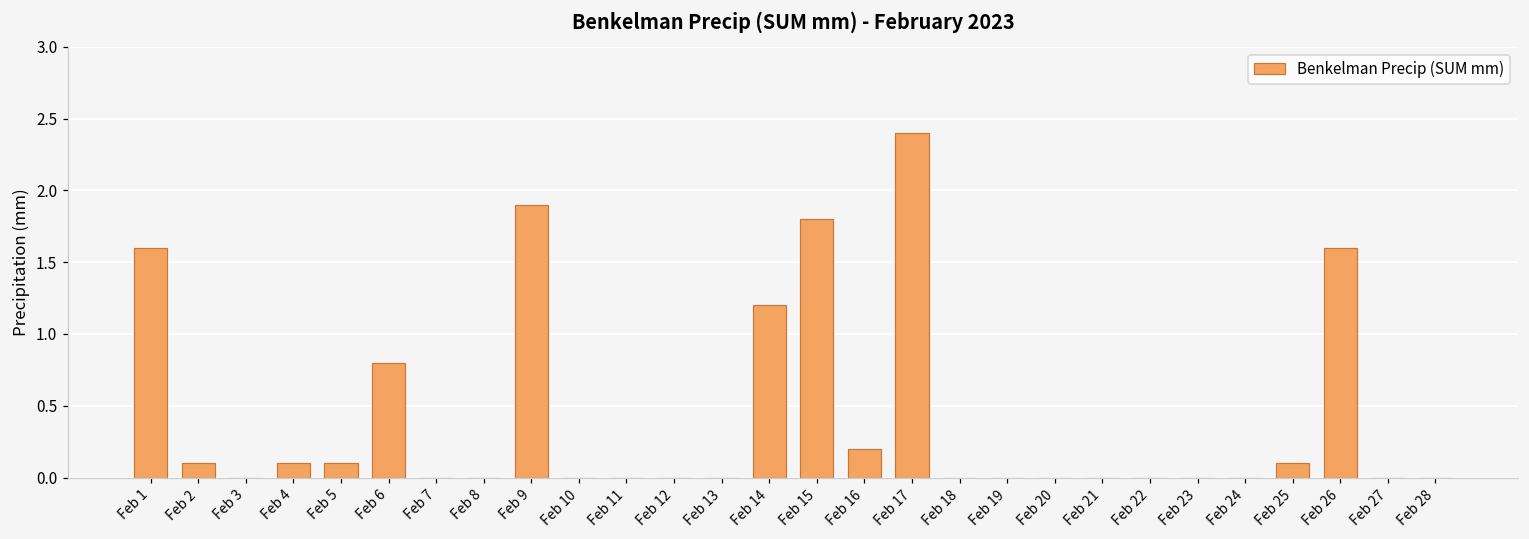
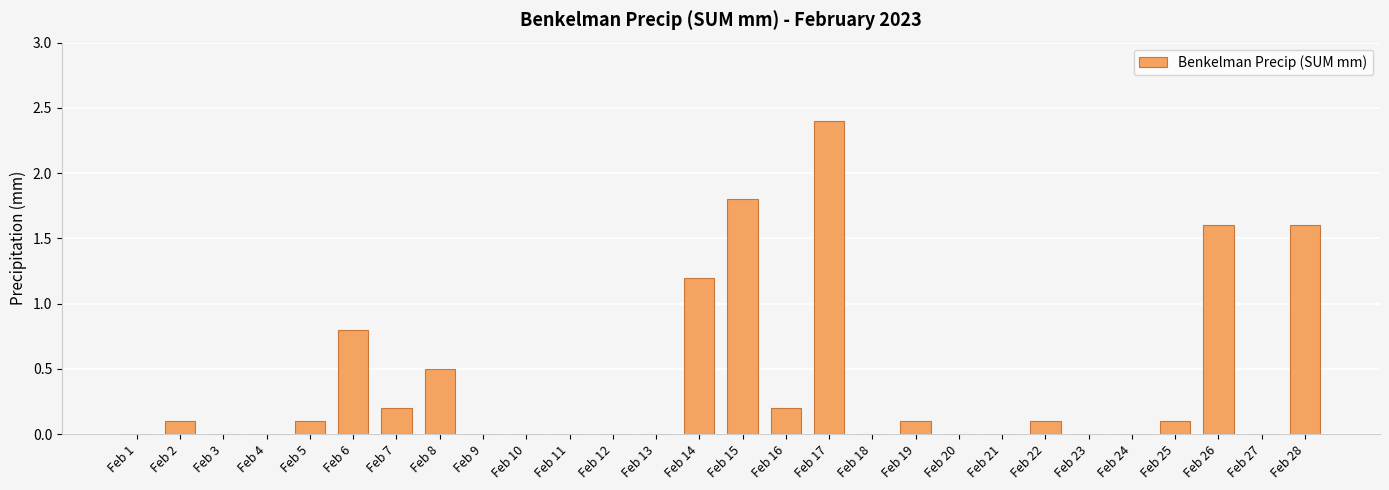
  {
-   "Feb 1": 1.6,
+   "Feb 1": 0.0,
    "Feb 2": 0.1,
    "Feb 3": 0.0,
-   "Feb 4": 0.1,
+   "Feb 4": 0.0,
    "Feb 5": 0.1,
    "Feb 6": 0.8,
-   "Feb 7": 0.0,
-   "Feb 8": 0.0,
-   "Feb 9": 1.9,
+   "Feb 7": 0.2,
+   "Feb 8": 0.5,
+   "Feb 9": 0.0,
    "Feb 10": 0.0,
    "Feb 11": 0.0,
    "Feb 12": 0.0,
    "Feb 13": 0.0,
    "Feb 14": 1.2,
    "Feb 15": 1.8,
    "Feb 16": 0.2,
    "Feb 17": 2.4,
    "Feb 18": 0.0,
-   "Feb 19": 0.0,
+   "Feb 19": 0.1,
    "Feb 20": 0.0,
    "Feb 21": 0.0,
-   "Feb 22": 0.0,
+   "Feb 22": 0.1,
    "Feb 23": 0.0,
    "Feb 24": 0.0,
    "Feb 25": 0.1,
    "Feb 26": 1.6,
    "Feb 27": 0.0,
-   "Feb 28": 0.0
+   "Feb 28": 1.6
  }
